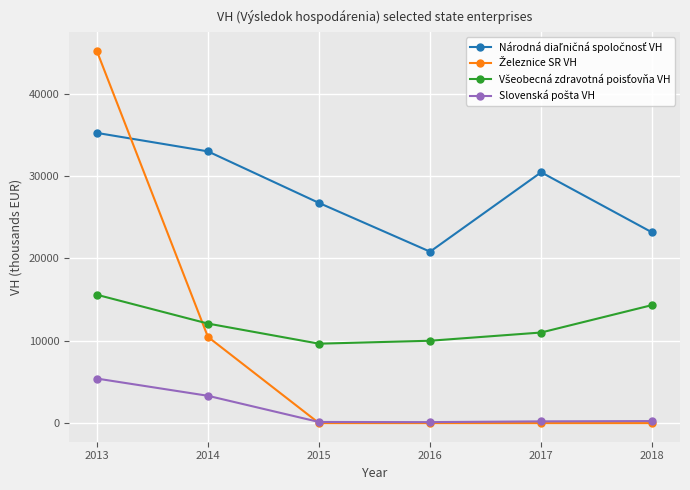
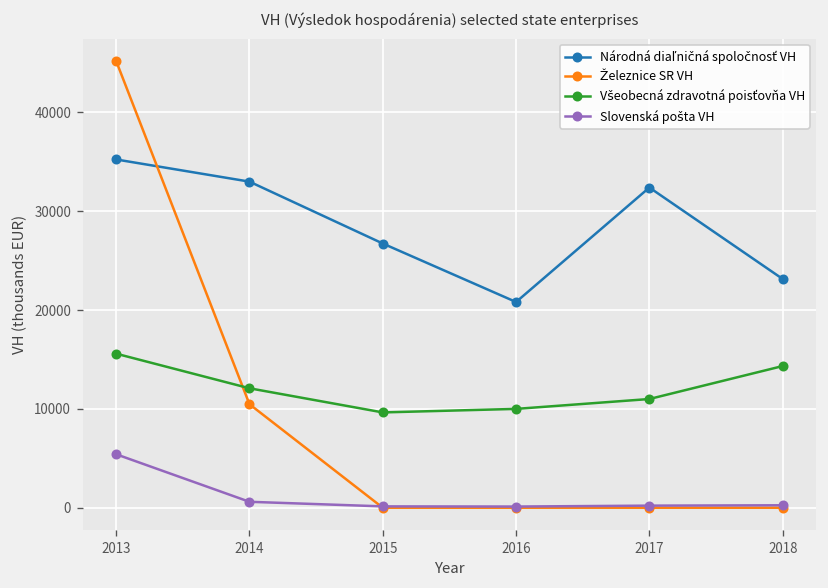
  {
    "Národná diaľničná spoločnosť VH": {
      "2013": 35000,
      "2014": 33000,
      "2015": 27000,
      "2016": 21000,
-     "2017": 30000,
+     "2017": 32000,
      "2018": 23000
    },
    "Železnice SR VH": {
      "2013": 45000,
      "2014": 10000
    },
    "Všeobecná zdravotná poisťovňa VH": {
      "2013": 16000,
      "2014": 12000,
      "2015": 10000,
      "2016": 10000,
      "2017": 11000,
      "2018": 14000
    },
    "Slovenská pošta VH": {
      "2013": 5000,
-     "2014": 3000
+     "2014": 1000
    }
  }
